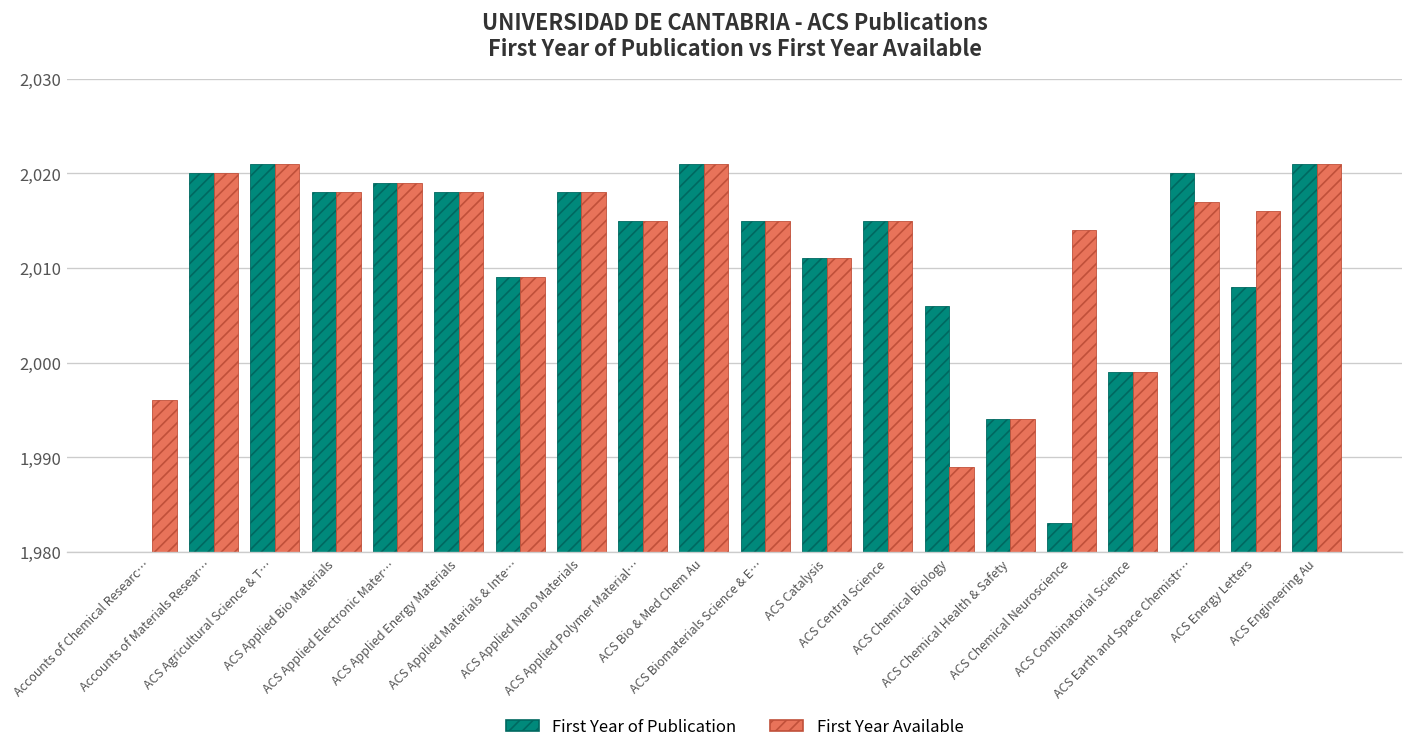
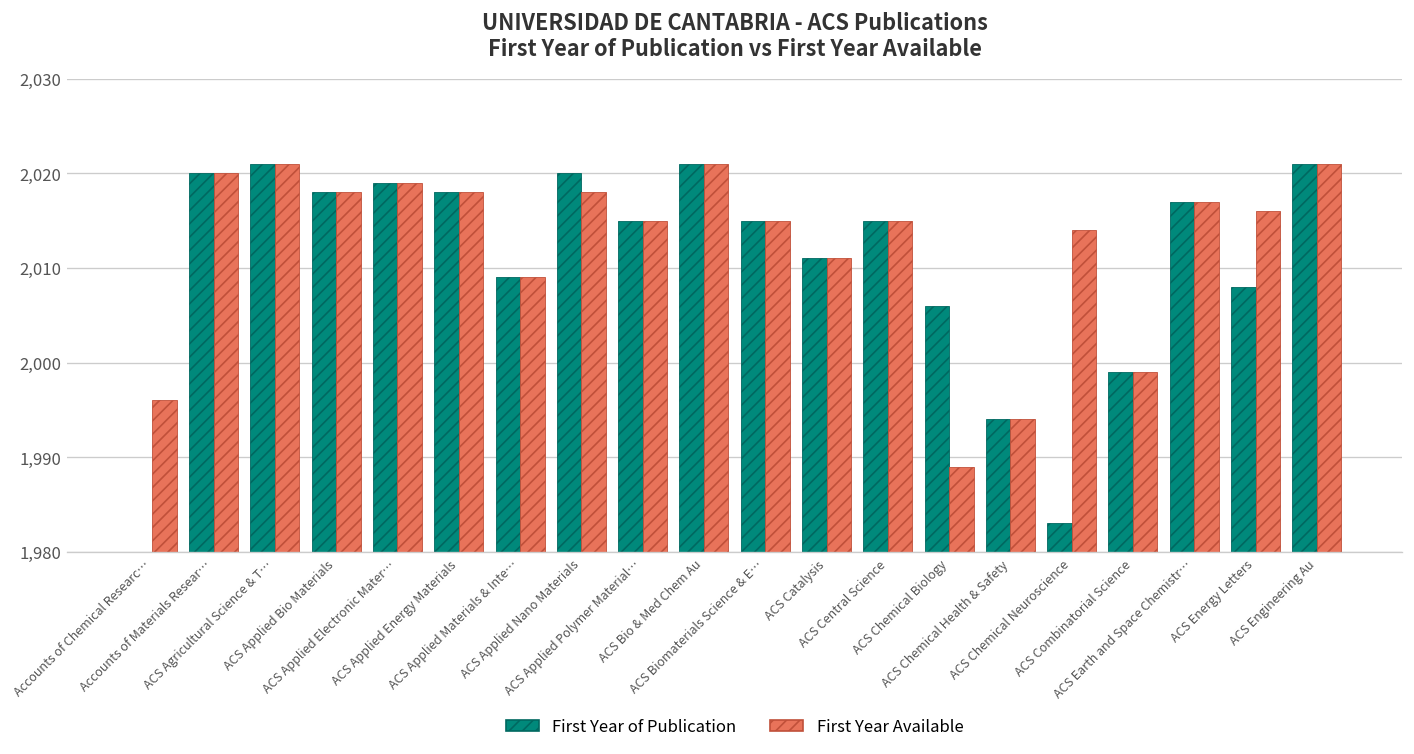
  {
    "First Year of Publication": {
      "Accounts of Materials Resear…": "2,020",
      "ACS Agricultural Science & T…": "2,021",
      "ACS Applied Bio Materials": "2,018",
      "ACS Applied Electronic Mater…": "2,019",
      "ACS Applied Energy Materials": "2,018",
      "ACS Applied Materials & Inte…": "2,009",
-     "ACS Applied Nano Materials": "2,018",
+     "ACS Applied Nano Materials": "2,020",
      "ACS Applied Polymer Material…": "2,015",
      "ACS Bio & Med Chem Au": "2,021",
      "ACS Biomaterials Science & E…": "2,015",
      "ACS Catalysis": "2,011",
      "ACS Central Science": "2,015",
      "ACS Chemical Biology": "2,006",
      "ACS Chemical Health & Safety": "1,994",
      "ACS Chemical Neuroscience": "1,983",
      "ACS Combinatorial Science": "1,999",
-     "ACS Earth and Space Chemistr…": "2,020",
+     "ACS Earth and Space Chemistr…": "2,017",
      "ACS Energy Letters": "2,008",
      "ACS Engineering Au": "2,021"
    },
    "First Year Available": {
      "Accounts of Chemical Researc…": "1,996",
      "Accounts of Materials Resear…": "2,020",
      "ACS Agricultural Science & T…": "2,021",
      "ACS Applied Bio Materials": "2,018",
      "ACS Applied Electronic Mater…": "2,019",
      "ACS Applied Energy Materials": "2,018",
      "ACS Applied Materials & Inte…": "2,009",
      "ACS Applied Nano Materials": "2,018",
      "ACS Applied Polymer Material…": "2,015",
      "ACS Bio & Med Chem Au": "2,021",
      "ACS Biomaterials Science & E…": "2,015",
      "ACS Catalysis": "2,011",
      "ACS Central Science": "2,015",
      "ACS Chemical Biology": "1,989",
      "ACS Chemical Health & Safety": "1,994",
      "ACS Chemical Neuroscience": "2,014",
      "ACS Combinatorial Science": "1,999",
      "ACS Earth and Space Chemistr…": "2,017",
      "ACS Energy Letters": "2,016",
      "ACS Engineering Au": "2,021"
    }
  }
